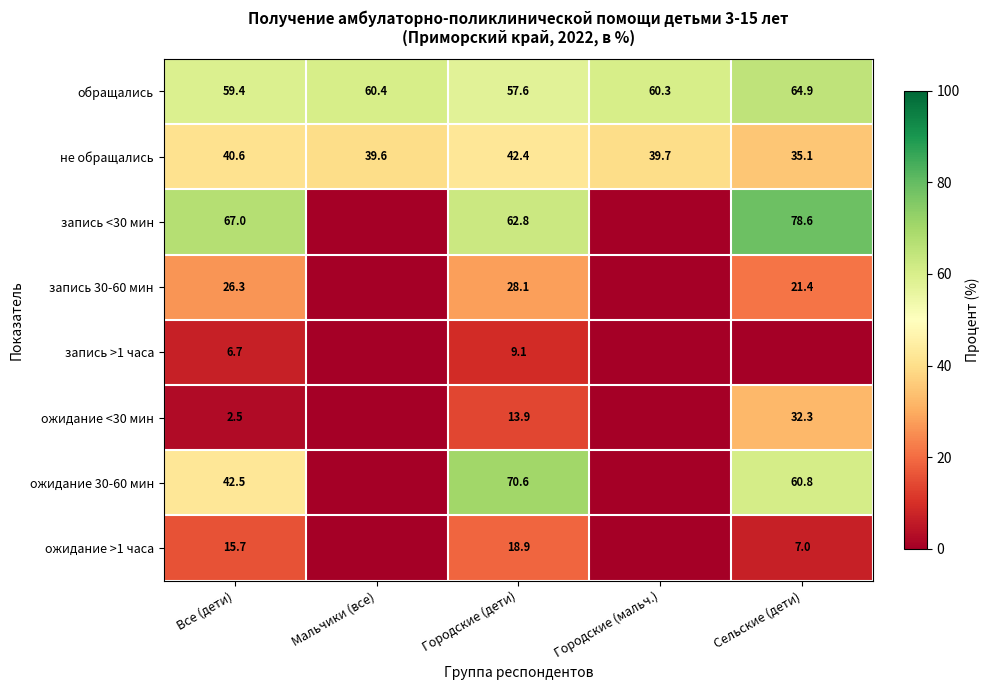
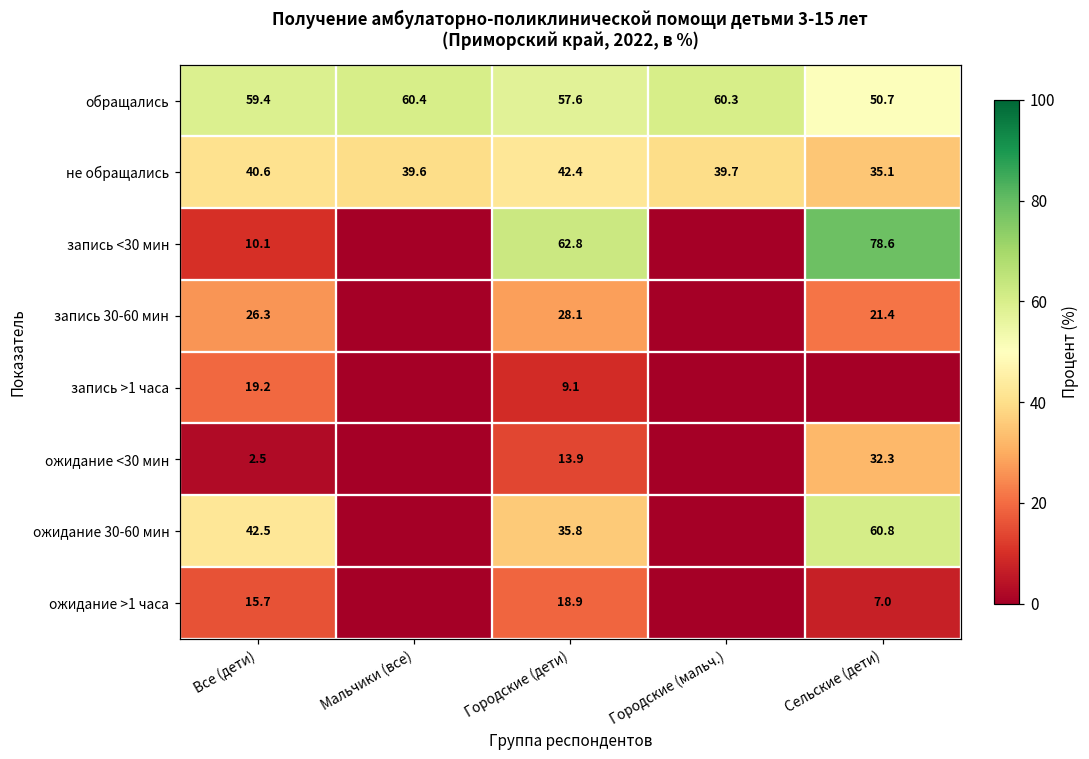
  {
    "обращались": {
      "Все (дети)": 59.4,
      "Мальчики (все)": 60.4,
      "Городские (дети)": 57.6,
      "Городские (мальч.)": 60.3,
-     "Сельские (дети)": 64.9
+     "Сельские (дети)": 50.7
    },
    "не обращались": {
      "Все (дети)": 40.6,
      "Мальчики (все)": 39.6,
      "Городские (дети)": 42.4,
      "Городские (мальч.)": 39.7,
      "Сельские (дети)": 35.1
    },
    "запись <30 мин": {
-     "Все (дети)": 67.0,
+     "Все (дети)": 10.1,
      "Городские (дети)": 62.8,
      "Сельские (дети)": 78.6
    },
    "запись 30-60 мин": {
      "Все (дети)": 26.3,
      "Городские (дети)": 28.1,
      "Сельские (дети)": 21.4
    },
    "запись >1 часа": {
-     "Все (дети)": 6.7,
+     "Все (дети)": 19.2,
      "Городские (дети)": 9.1
    },
    "ожидание <30 мин": {
      "Все (дети)": 2.5,
      "Городские (дети)": 13.9,
      "Сельские (дети)": 32.3
    },
    "ожидание 30-60 мин": {
      "Все (дети)": 42.5,
-     "Городские (дети)": 70.6,
+     "Городские (дети)": 35.8,
      "Сельские (дети)": 60.8
    },
    "ожидание >1 часа": {
      "Все (дети)": 15.7,
      "Городские (дети)": 18.9,
      "Сельские (дети)": 7.0
    }
  }
